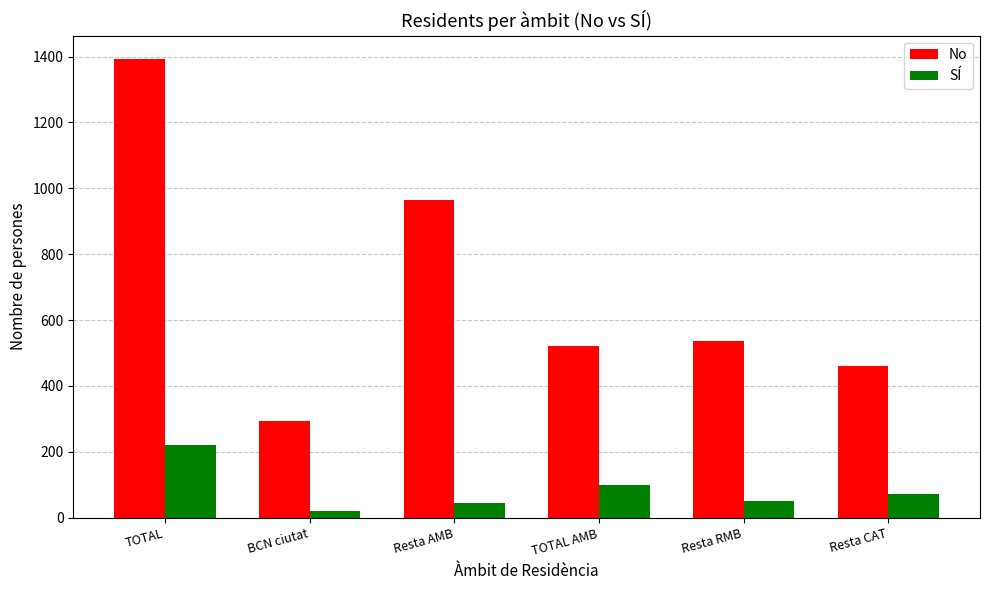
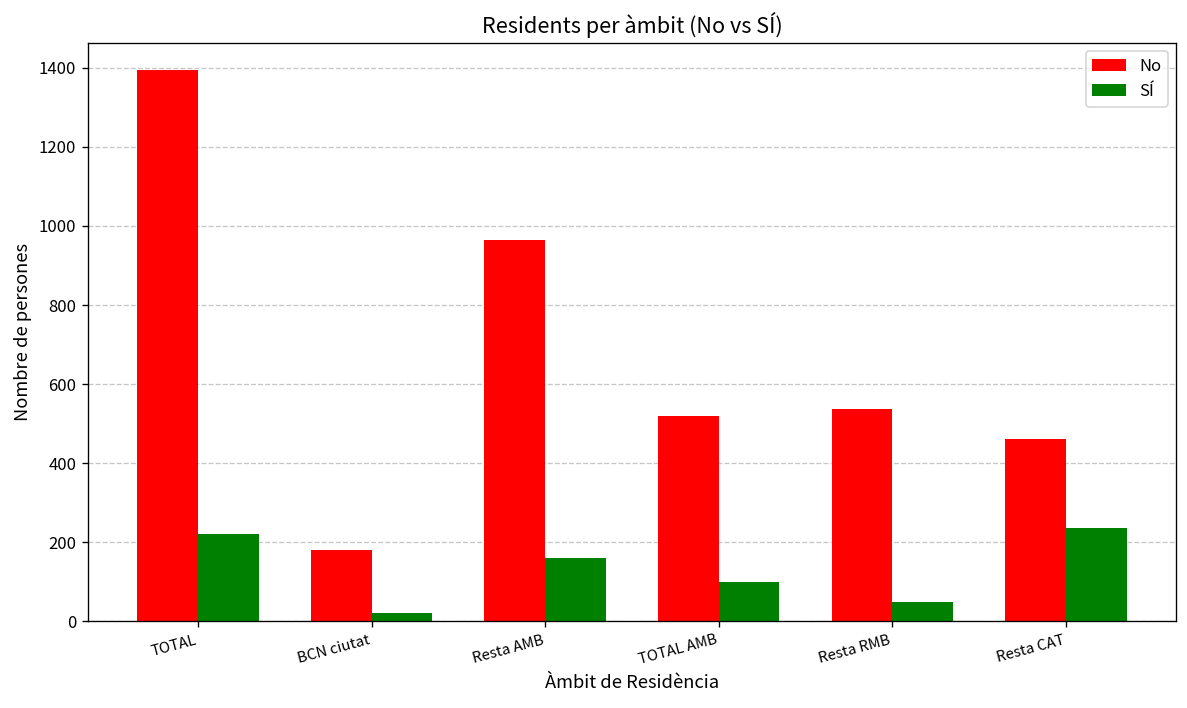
  {
    "No": {
      "TOTAL": 1390,
-     "BCN ciutat": 300,
+     "BCN ciutat": 180,
      "Resta AMB": 960,
      "TOTAL AMB": 520,
      "Resta RMB": 540,
      "Resta CAT": 460
    },
    "SÍ": {
      "TOTAL": 220,
      "BCN ciutat": 20,
-     "Resta AMB": 40,
+     "Resta AMB": 160,
      "TOTAL AMB": 100,
      "Resta RMB": 50,
-     "Resta CAT": 70
+     "Resta CAT": 240
    }
  }
